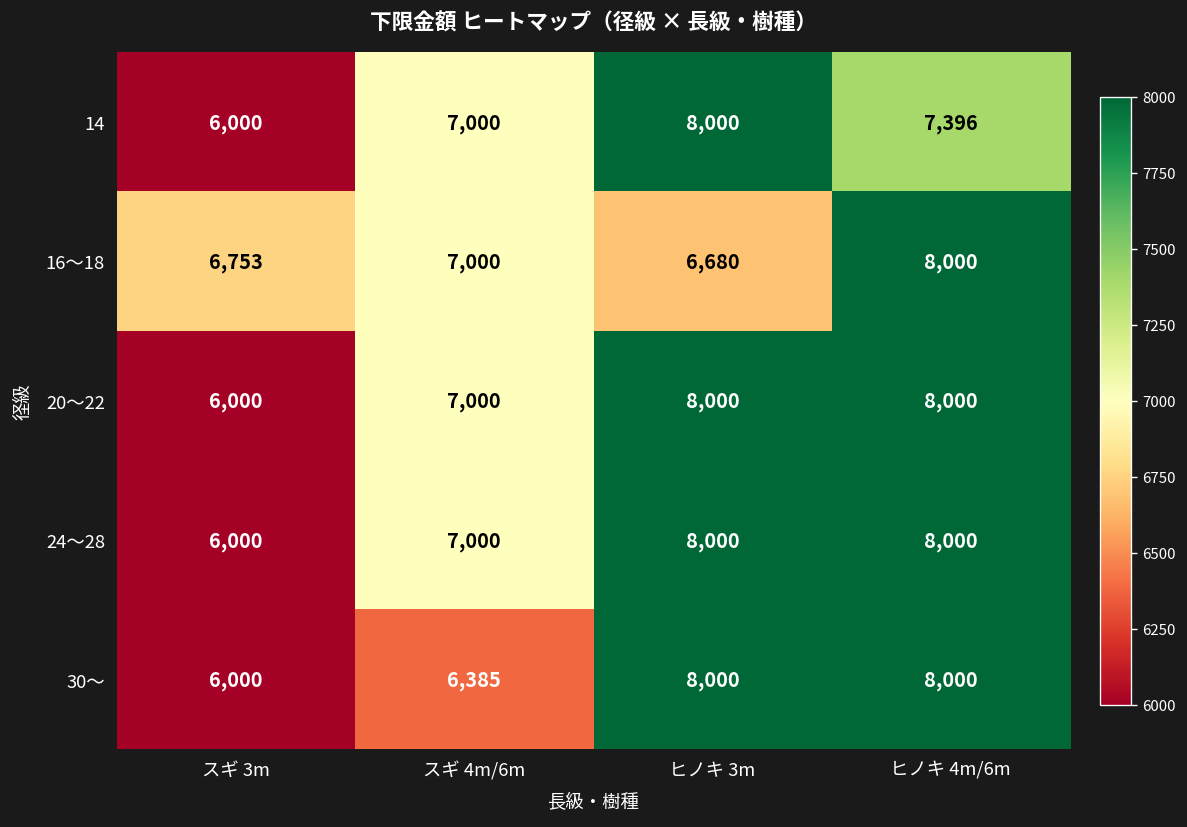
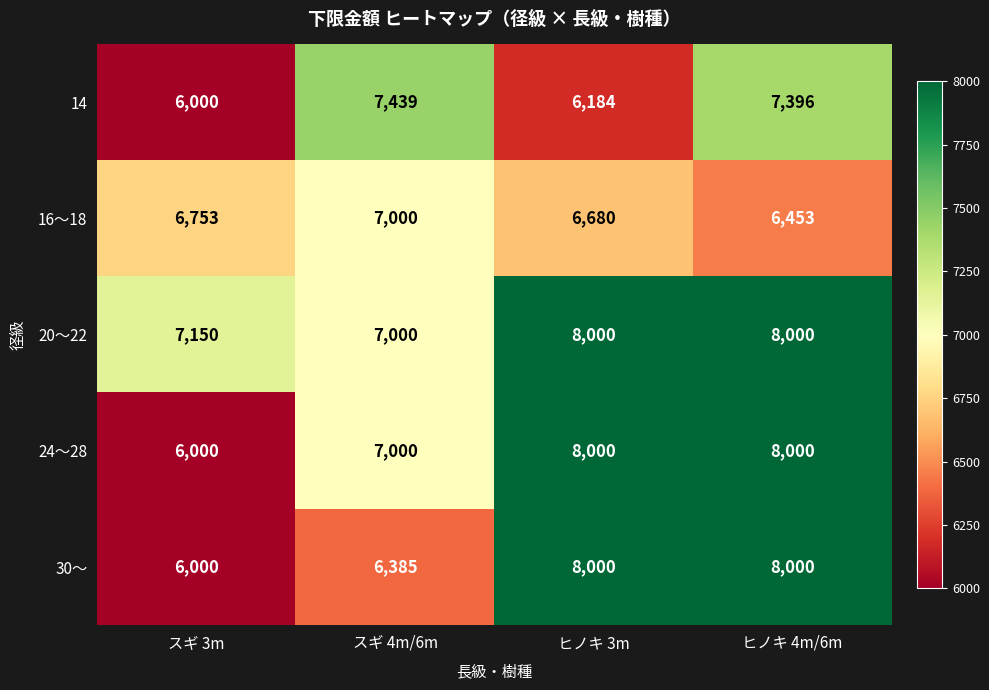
  {
    "14": {
      "スギ 3m": "6,000",
-     "スギ 4m/6m": "7,000",
-     "ヒノキ 3m": "8,000",
+     "スギ 4m/6m": "7,439",
+     "ヒノキ 3m": "6,184",
      "ヒノキ 4m/6m": "7,396"
    },
    "16～18": {
      "スギ 3m": "6,753",
      "スギ 4m/6m": "7,000",
      "ヒノキ 3m": "6,680",
-     "ヒノキ 4m/6m": "8,000"
+     "ヒノキ 4m/6m": "6,453"
    },
    "20～22": {
-     "スギ 3m": "6,000",
+     "スギ 3m": "7,150",
      "スギ 4m/6m": "7,000",
      "ヒノキ 3m": "8,000",
      "ヒノキ 4m/6m": "8,000"
    },
    "24～28": {
      "スギ 3m": "6,000",
      "スギ 4m/6m": "7,000",
      "ヒノキ 3m": "8,000",
      "ヒノキ 4m/6m": "8,000"
    },
    "30～": {
      "スギ 3m": "6,000",
      "スギ 4m/6m": "6,385",
      "ヒノキ 3m": "8,000",
      "ヒノキ 4m/6m": "8,000"
    }
  }
